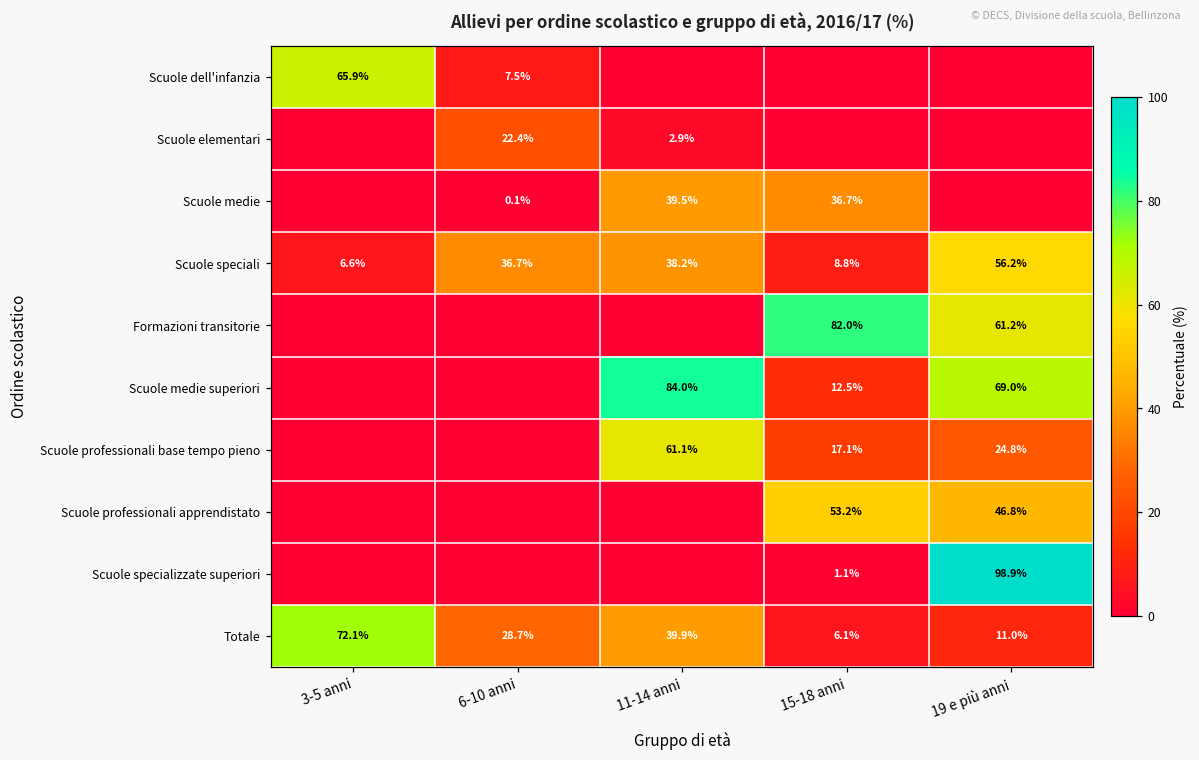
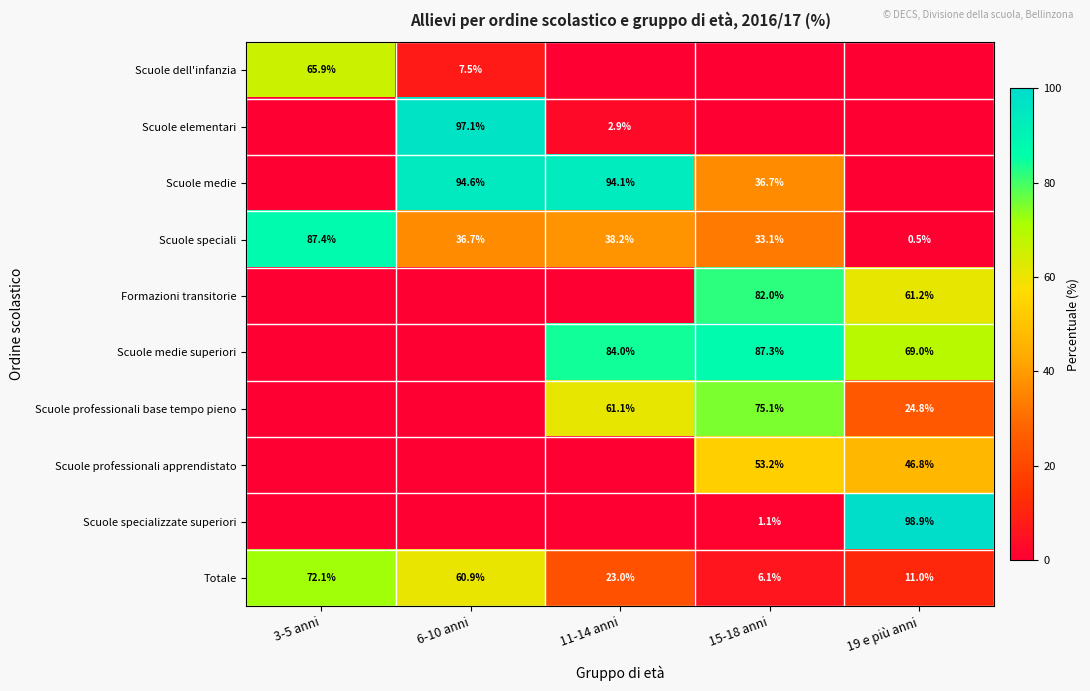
  {
    "Scuole dell'infanzia": {
      "3-5 anni": "65.9%",
      "6-10 anni": "7.5%"
    },
    "Scuole elementari": {
-     "6-10 anni": "22.4%",
+     "6-10 anni": "97.1%",
      "11-14 anni": "2.9%"
    },
    "Scuole medie": {
-     "6-10 anni": "0.1%",
-     "11-14 anni": "39.5%",
+     "6-10 anni": "94.6%",
+     "11-14 anni": "94.1%",
      "15-18 anni": "36.7%"
    },
    "Scuole speciali": {
-     "3-5 anni": "6.6%",
+     "3-5 anni": "87.4%",
      "6-10 anni": "36.7%",
      "11-14 anni": "38.2%",
-     "15-18 anni": "8.8%",
-     "19 e più anni": "56.2%"
+     "15-18 anni": "33.1%",
+     "19 e più anni": "0.5%"
    },
    "Formazioni transitorie": {
      "15-18 anni": "82.0%",
      "19 e più anni": "61.2%"
    },
    "Scuole medie superiori": {
      "11-14 anni": "84.0%",
-     "15-18 anni": "12.5%",
+     "15-18 anni": "87.3%",
      "19 e più anni": "69.0%"
    },
    "Scuole professionali base tempo pieno": {
      "11-14 anni": "61.1%",
-     "15-18 anni": "17.1%",
+     "15-18 anni": "75.1%",
      "19 e più anni": "24.8%"
    },
    "Scuole professionali apprendistato": {
      "15-18 anni": "53.2%",
      "19 e più anni": "46.8%"
    },
    "Scuole specializzate superiori": {
      "15-18 anni": "1.1%",
      "19 e più anni": "98.9%"
    },
    "Totale": {
      "3-5 anni": "72.1%",
-     "6-10 anni": "28.7%",
-     "11-14 anni": "39.9%",
+     "6-10 anni": "60.9%",
+     "11-14 anni": "23.0%",
      "15-18 anni": "6.1%",
      "19 e più anni": "11.0%"
    }
  }
